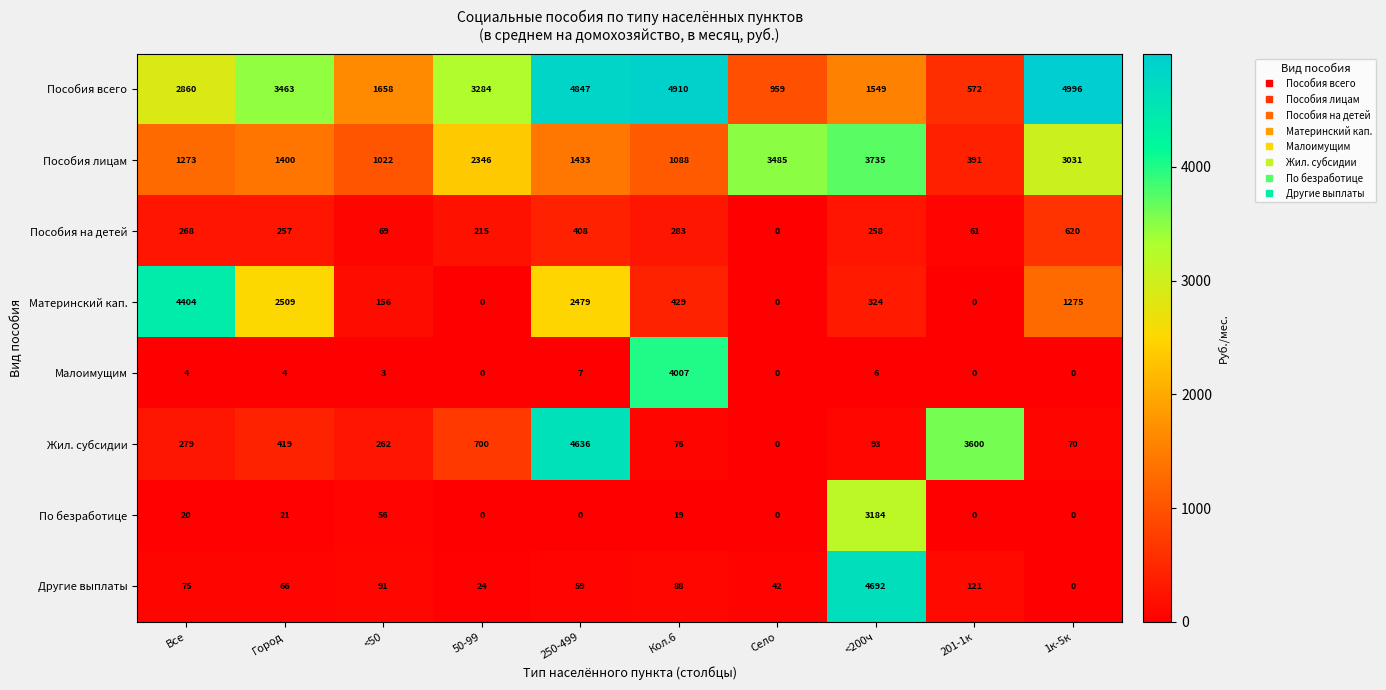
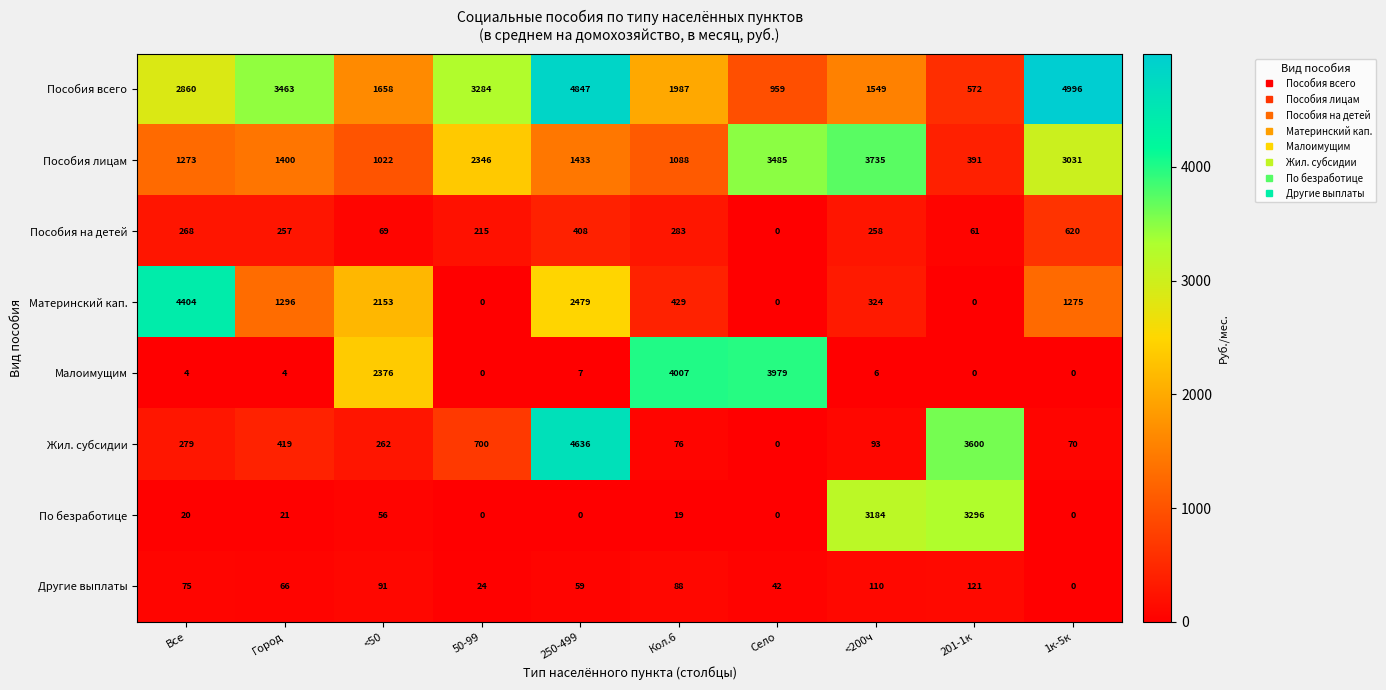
  {
    "Пособия всего": {
      "Все": 2860,
      "Город": 3463,
      "<50": 1658,
      "50-99": 3284,
      "250-499": 4847,
-     "Кол.6": 4910,
+     "Кол.6": 1987,
      "Село": 959,
      "<200ч": 1549,
      "201-1к": 572,
      "1к-5к": 4996
    },
    "Пособия лицам": {
      "Все": 1273,
      "Город": 1400,
      "<50": 1022,
      "50-99": 2346,
      "250-499": 1433,
      "Кол.6": 1088,
      "Село": 3485,
      "<200ч": 3735,
      "201-1к": 391,
      "1к-5к": 3031
    },
    "Пособия на детей": {
      "Все": 268,
      "Город": 257,
      "<50": 69,
      "50-99": 215,
      "250-499": 408,
      "Кол.6": 283,
      "Село": 0,
      "<200ч": 258,
      "201-1к": 61,
      "1к-5к": 620
    },
    "Материнский кап.": {
      "Все": 4404,
-     "Город": 2509,
-     "<50": 156,
+     "Город": 1296,
+     "<50": 2153,
      "50-99": 0,
      "250-499": 2479,
      "Кол.6": 429,
      "Село": 0,
      "<200ч": 324,
      "201-1к": 0,
      "1к-5к": 1275
    },
    "Малоимущим": {
      "Все": 4,
      "Город": 4,
-     "<50": 3,
+     "<50": 2376,
      "50-99": 0,
      "250-499": 7,
      "Кол.6": 4007,
-     "Село": 0,
+     "Село": 3979,
      "<200ч": 6,
      "201-1к": 0,
      "1к-5к": 0
    },
    "Жил. субсидии": {
      "Все": 279,
      "Город": 419,
      "<50": 262,
      "50-99": 700,
      "250-499": 4636,
      "Кол.6": 76,
      "Село": 0,
      "<200ч": 93,
      "201-1к": 3600,
      "1к-5к": 70
    },
    "По безработице": {
      "Все": 20,
      "Город": 21,
      "<50": 56,
      "50-99": 0,
      "250-499": 0,
      "Кол.6": 19,
      "Село": 0,
      "<200ч": 3184,
-     "201-1к": 0,
+     "201-1к": 3296,
      "1к-5к": 0
    },
    "Другие выплаты": {
      "Все": 75,
      "Город": 66,
      "<50": 91,
      "50-99": 24,
      "250-499": 59,
      "Кол.6": 88,
      "Село": 42,
-     "<200ч": 4692,
+     "<200ч": 110,
      "201-1к": 121,
      "1к-5к": 0
    }
  }
